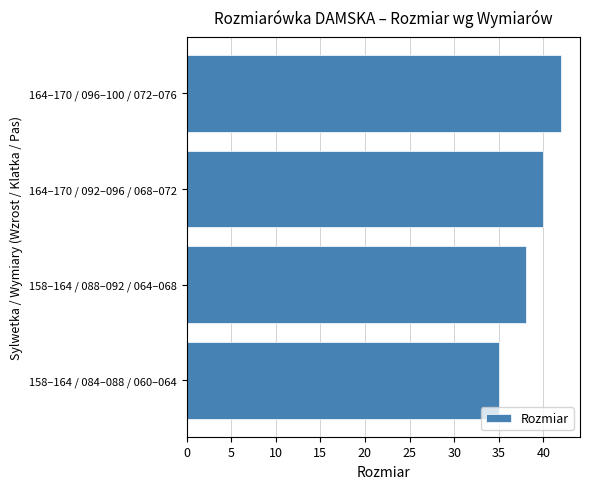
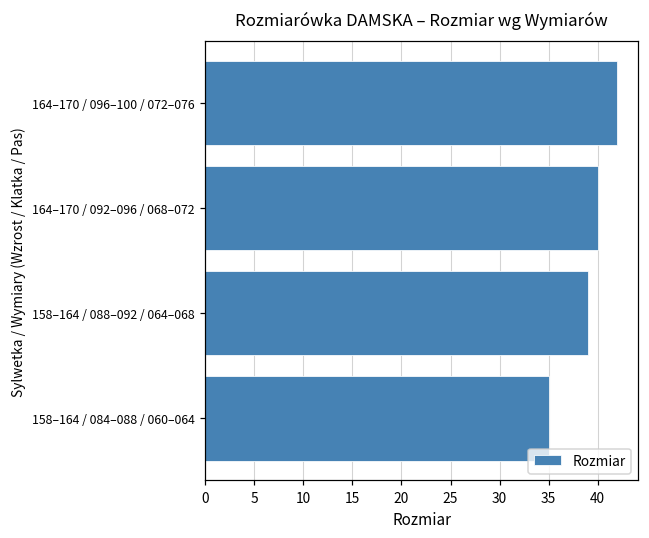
  {
    "164–170 / 096–100 / 072–076": 42,
    "164–170 / 092–096 / 068–072": 40,
-   "158–164 / 088–092 / 064–068": 38,
+   "158–164 / 088–092 / 064–068": 39,
    "158–164 / 084–088 / 060–064": 35
  }
